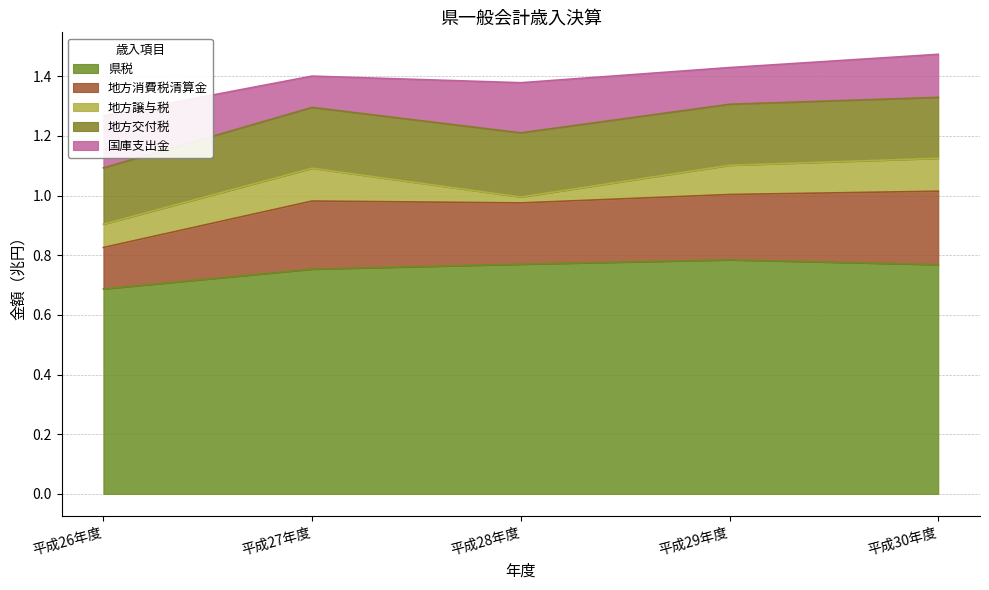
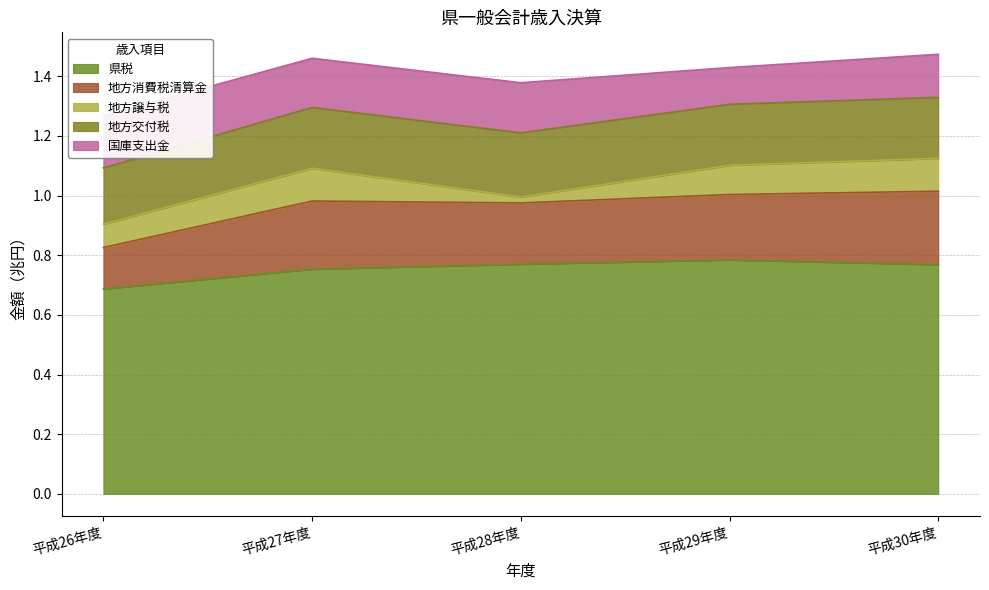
  {
    "地方譲与税": {
      "平成26年度": 0.08,
      "平成27年度": 0.11,
      "平成28年度": 0.02,
      "平成29年度": 0.10,
      "平成30年度": 0.11
    },
    "国庫支出金": {
-     "平成27年度": 0.11,
+     "平成27年度": 0.16,
      "平成28年度": 0.17,
      "平成29年度": 0.12,
      "平成30年度": 0.14
    }
  }
